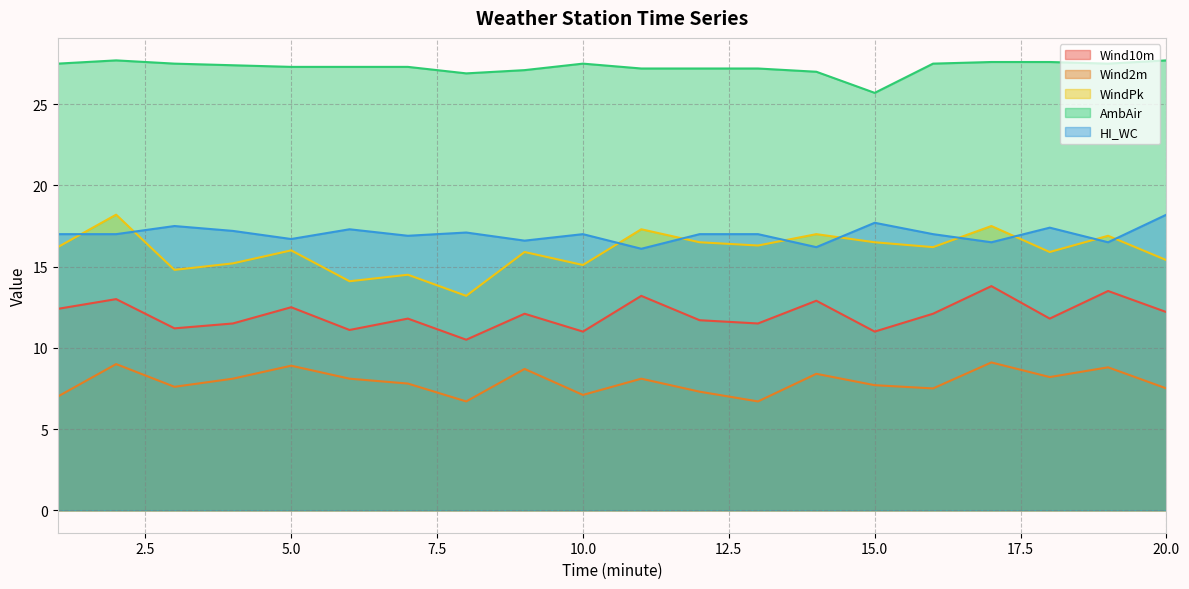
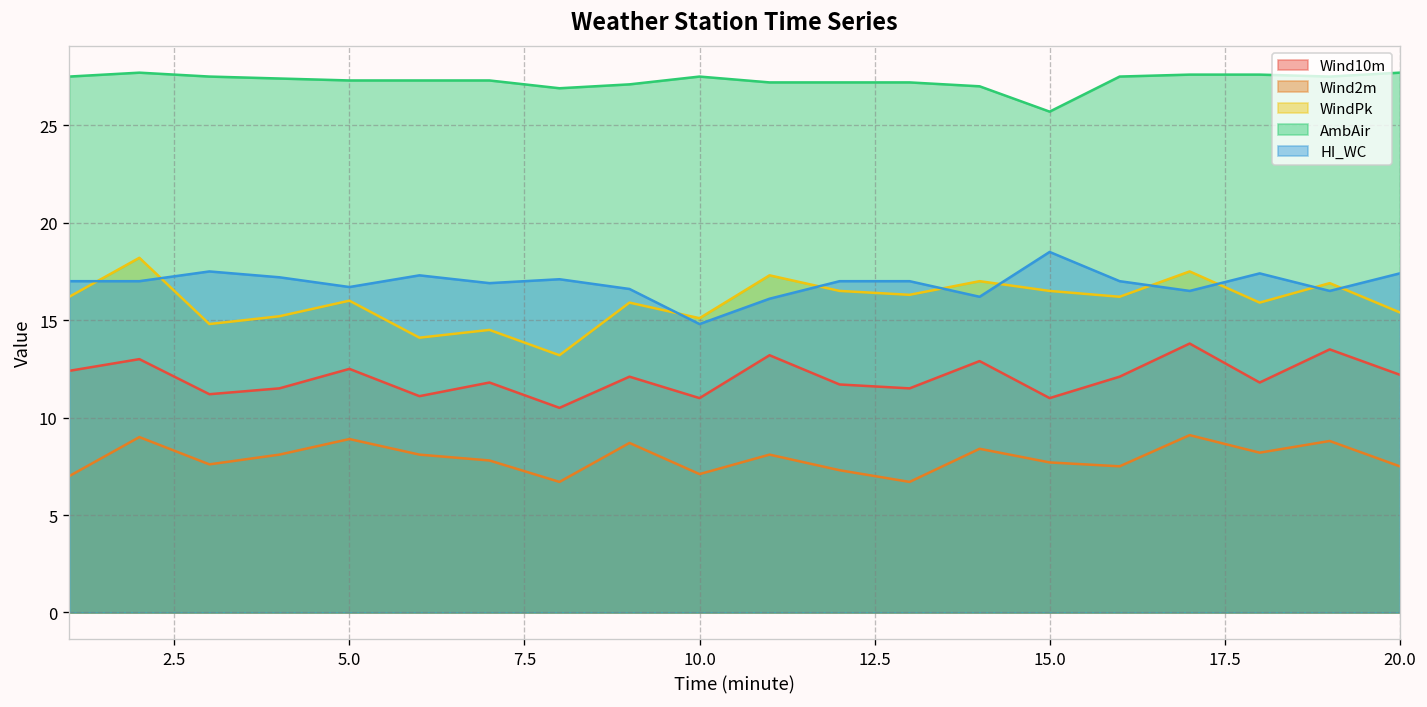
  {
    "AmbAir": {
      "5.0": 27.3,
      "10.0": 27.5,
      "15.0": 25.7,
      "20.0": 27.7
    },
    "HI_WC": {
      "5.0": 16.7,
-     "10.0": 17.0,
-     "15.0": 17.7,
-     "20.0": 18.2
+     "10.0": 14.8,
+     "15.0": 18.5,
+     "20.0": 17.4
    }
  }
